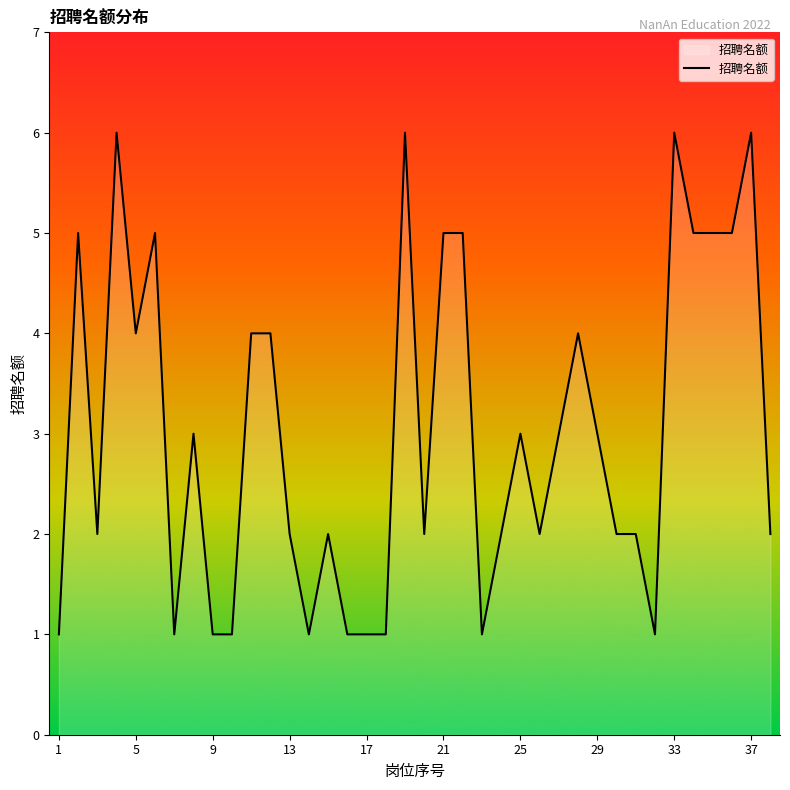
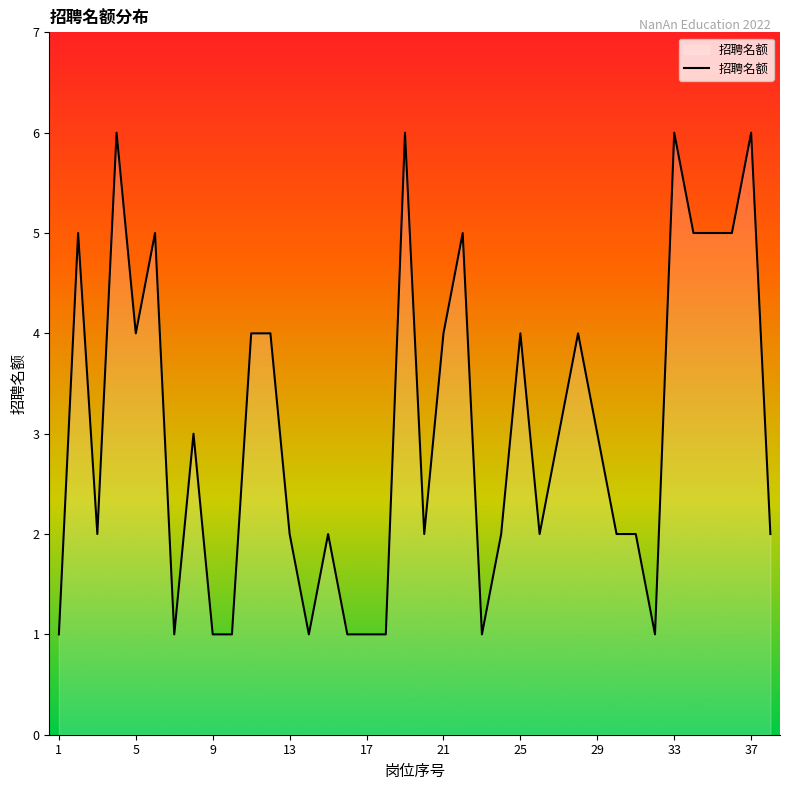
  {
    "1": 1,
    "5": 4,
    "9": 1,
    "13": 2,
    "17": 1,
-   "21": 5,
-   "25": 3,
+   "21": 4,
+   "25": 4,
    "29": 3,
    "33": 6,
    "37": 6
  }
